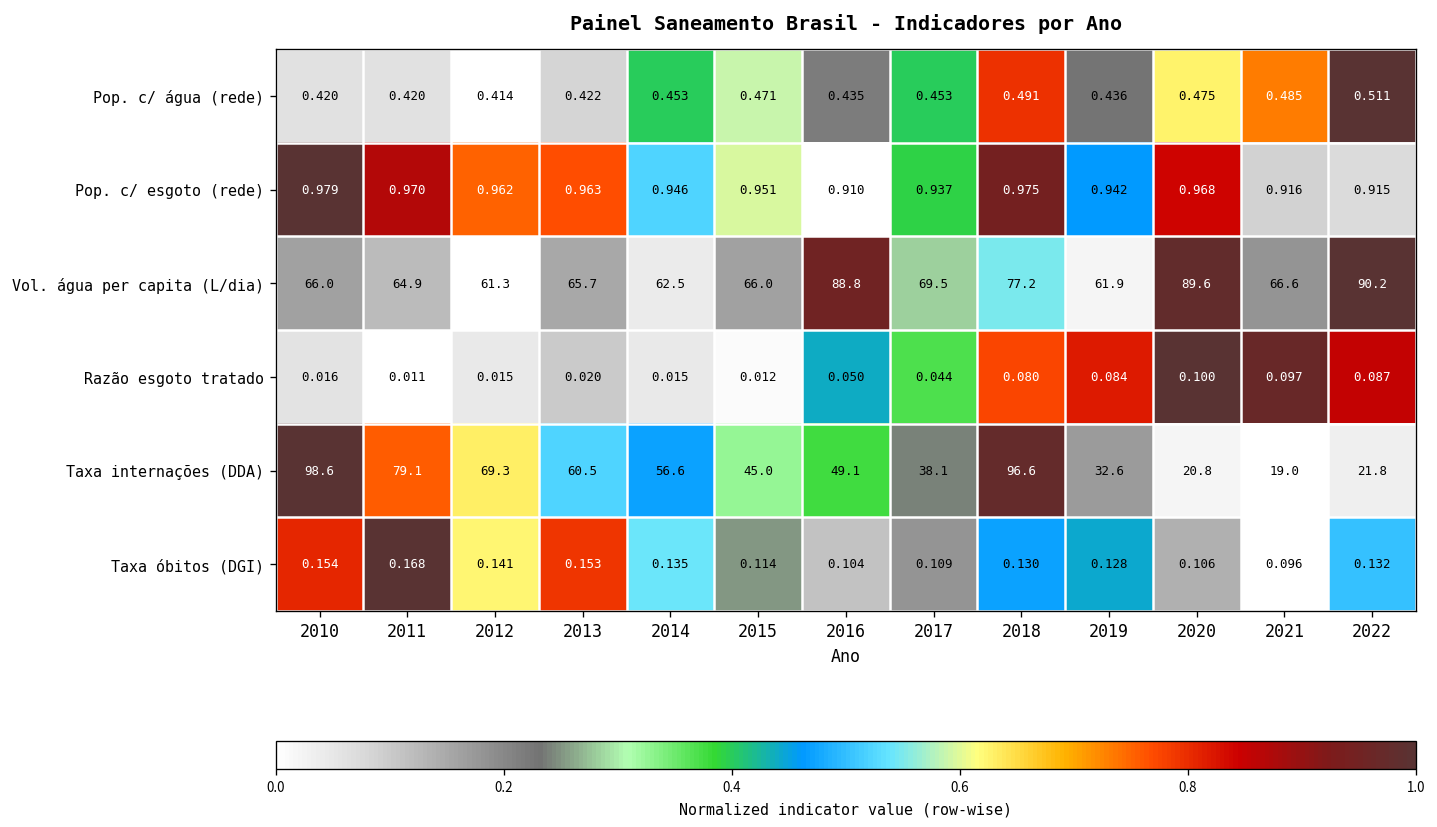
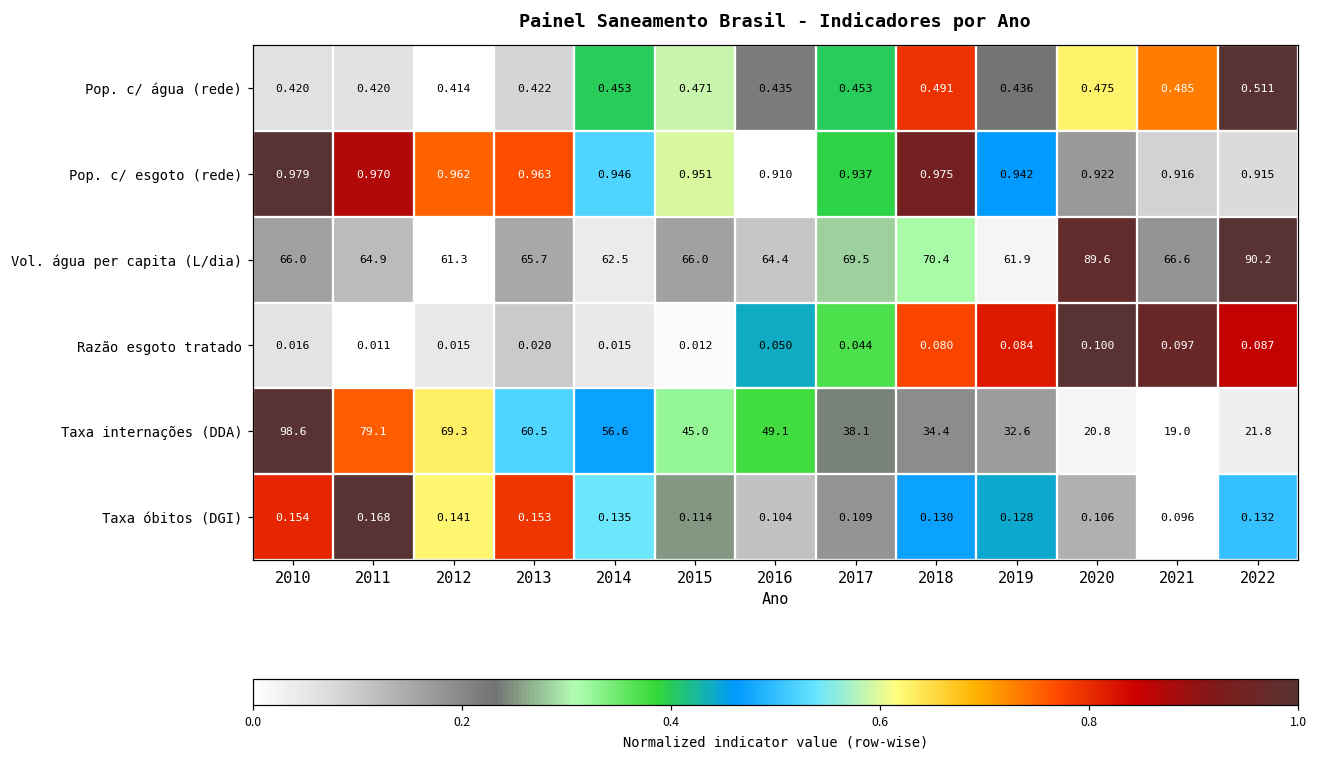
  {
    "Pop. c/ água (rede)": {
      "2010": 0.420,
      "2011": 0.420,
      "2012": 0.414,
      "2013": 0.422,
      "2014": 0.453,
      "2015": 0.471,
      "2016": 0.435,
      "2017": 0.453,
      "2018": 0.491,
      "2019": 0.436,
      "2020": 0.475,
      "2021": 0.485,
      "2022": 0.511
    },
    "Pop. c/ esgoto (rede)": {
      "2010": 0.979,
      "2011": 0.970,
      "2012": 0.962,
      "2013": 0.963,
      "2014": 0.946,
      "2015": 0.951,
      "2016": 0.910,
      "2017": 0.937,
      "2018": 0.975,
      "2019": 0.942,
-     "2020": 0.968,
+     "2020": 0.922,
      "2021": 0.916,
      "2022": 0.915
    },
    "Vol. água per capita (L/dia)": {
      "2010": 66.0,
      "2011": 64.9,
      "2012": 61.3,
      "2013": 65.7,
      "2014": 62.5,
      "2015": 66.0,
-     "2016": 88.8,
+     "2016": 64.4,
      "2017": 69.5,
-     "2018": 77.2,
+     "2018": 70.4,
      "2019": 61.9,
      "2020": 89.6,
      "2021": 66.6,
      "2022": 90.2
    },
    "Razão esgoto tratado": {
      "2010": 0.016,
      "2011": 0.011,
      "2012": 0.015,
      "2013": 0.020,
      "2014": 0.015,
      "2015": 0.012,
      "2016": 0.050,
      "2017": 0.044,
      "2018": 0.080,
      "2019": 0.084,
      "2020": 0.100,
      "2021": 0.097,
      "2022": 0.087
    },
    "Taxa internações (DDA)": {
      "2010": 98.6,
      "2011": 79.1,
      "2012": 69.3,
      "2013": 60.5,
      "2014": 56.6,
      "2015": 45.0,
      "2016": 49.1,
      "2017": 38.1,
-     "2018": 96.6,
+     "2018": 34.4,
      "2019": 32.6,
      "2020": 20.8,
      "2021": 19.0,
      "2022": 21.8
    },
    "Taxa óbitos (DGI)": {
      "2010": 0.154,
      "2011": 0.168,
      "2012": 0.141,
      "2013": 0.153,
      "2014": 0.135,
      "2015": 0.114,
      "2016": 0.104,
      "2017": 0.109,
      "2018": 0.130,
      "2019": 0.128,
      "2020": 0.106,
      "2021": 0.096,
      "2022": 0.132
    }
  }
